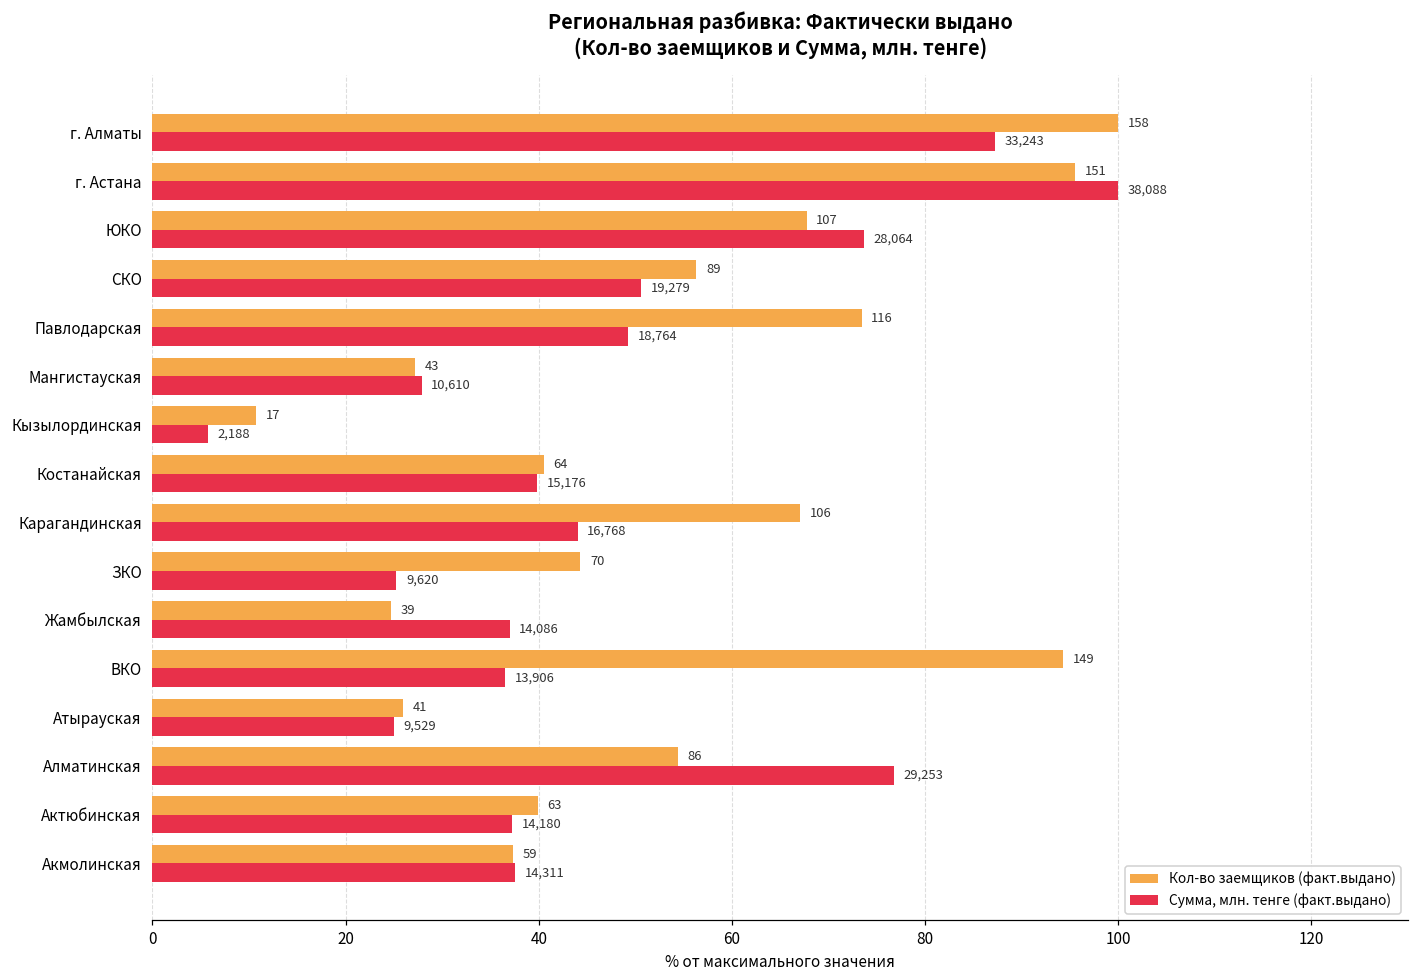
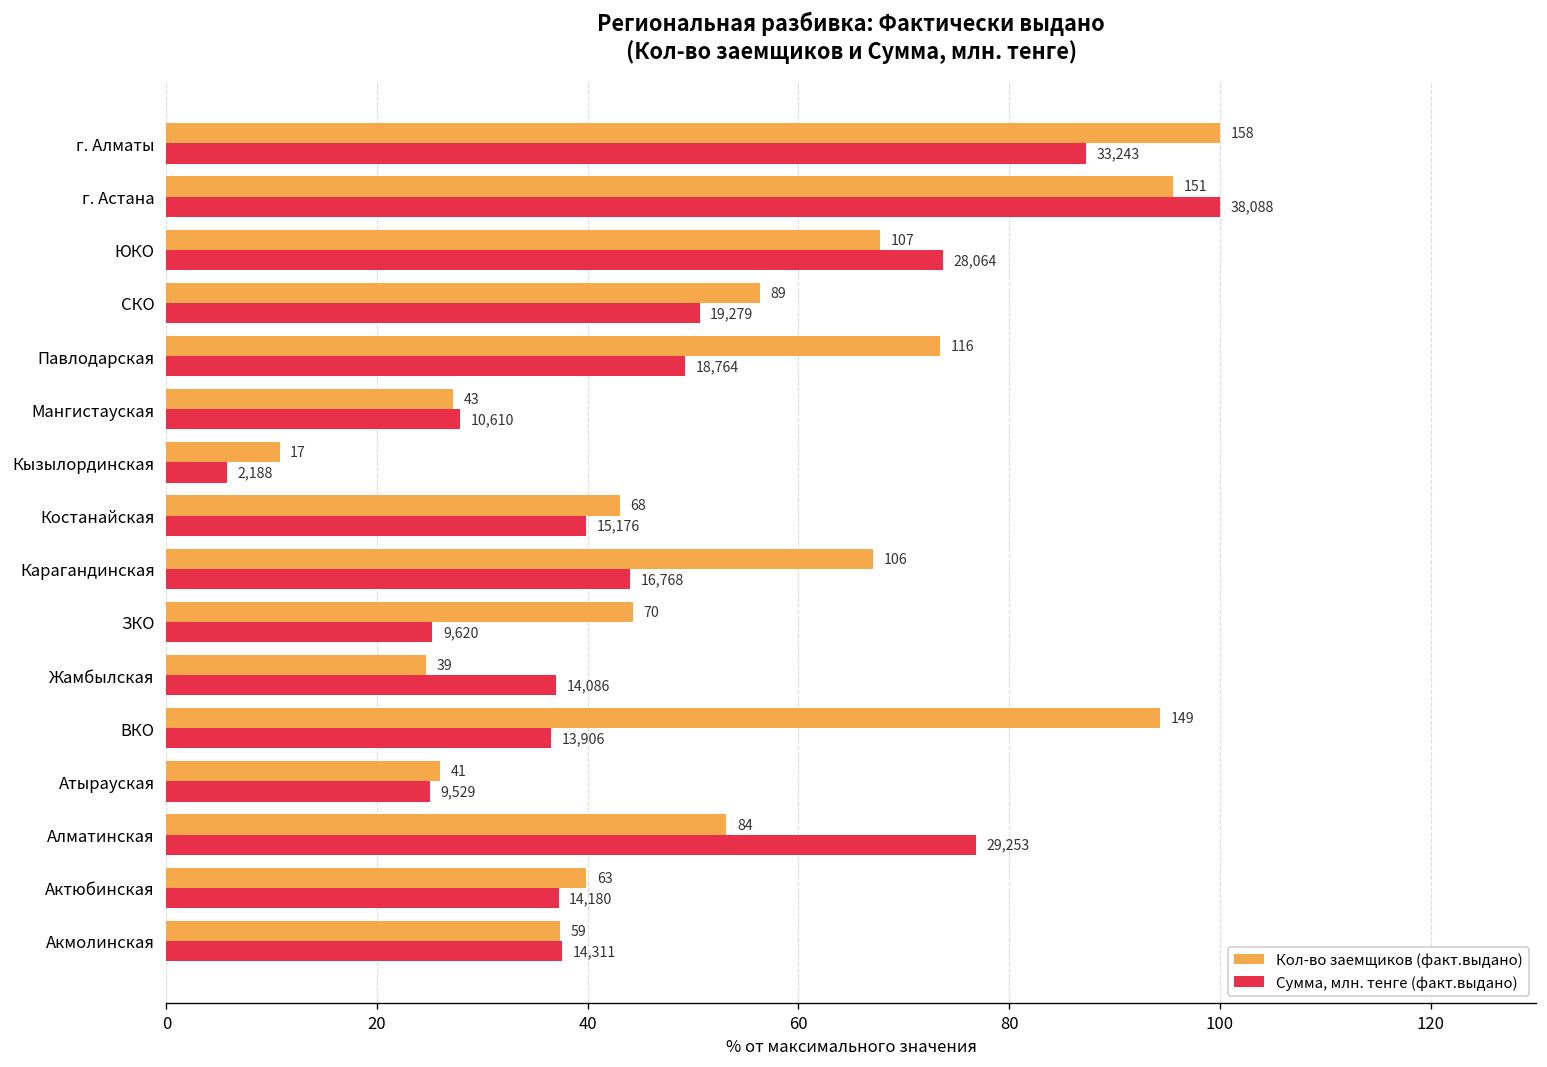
  {
    "Кол-во заемщиков (факт.выдано)": {
-     "Костанайская": 64,
-     "Алматинская": 86
+     "Костанайская": 68,
+     "Алматинская": 84
    }
  }
